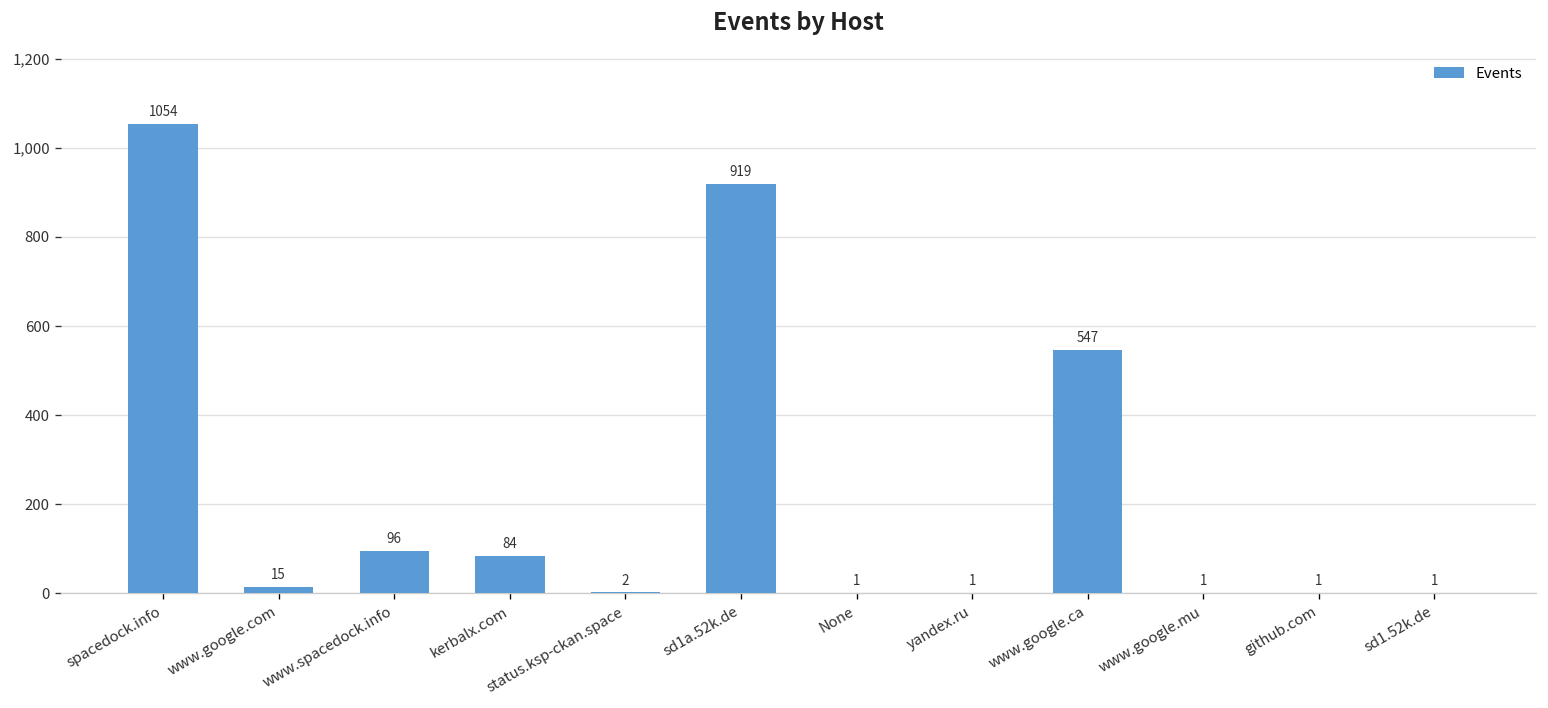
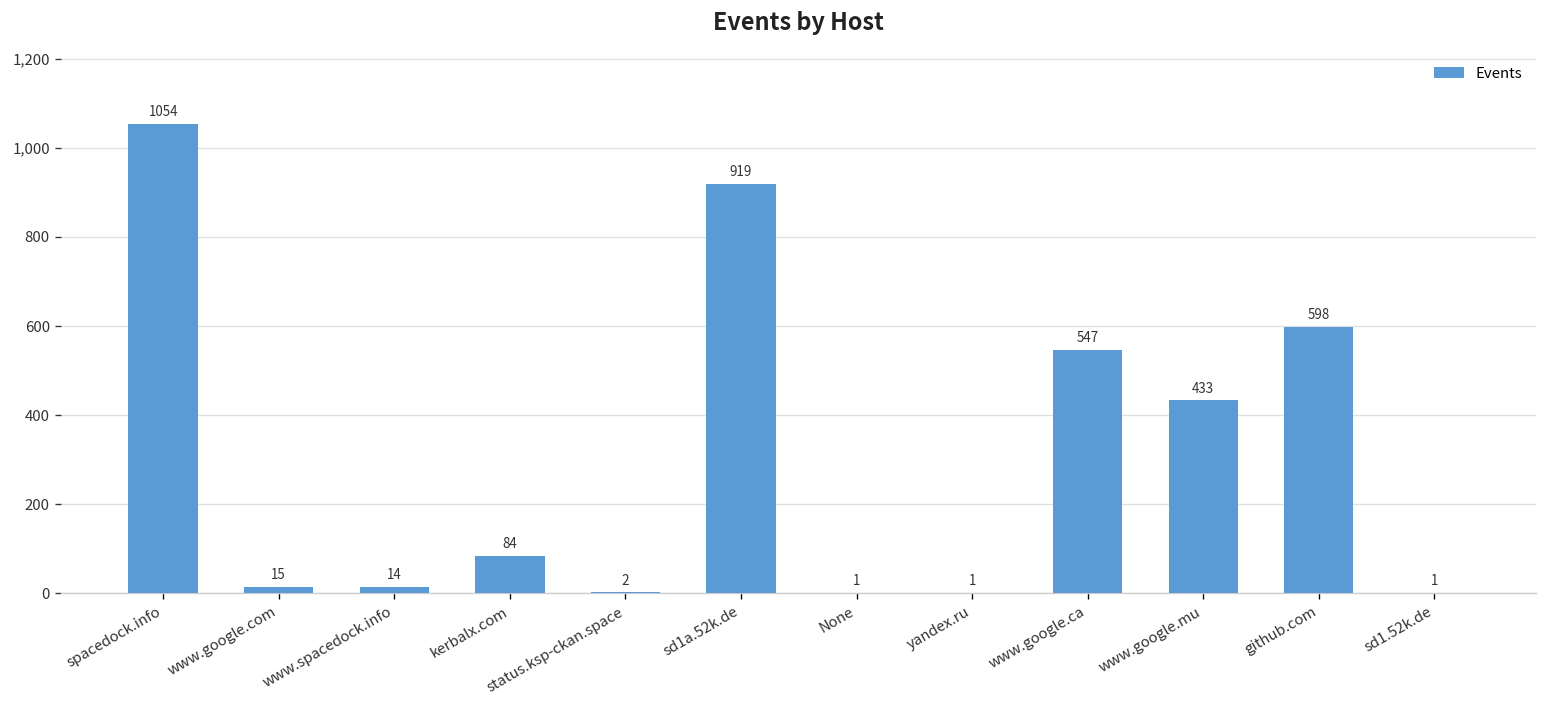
  {
    "spacedock.info": 1054,
    "www.google.com": 15,
-   "www.spacedock.info": 96,
+   "www.spacedock.info": 14,
    "kerbalx.com": 84,
    "status.ksp-ckan.space": 2,
    "sd1a.52k.de": 919,
    "None": 1,
    "yandex.ru": 1,
    "www.google.ca": 547,
-   "www.google.mu": 1,
-   "github.com": 1,
+   "www.google.mu": 433,
+   "github.com": 598,
    "sd1.52k.de": 1
  }
